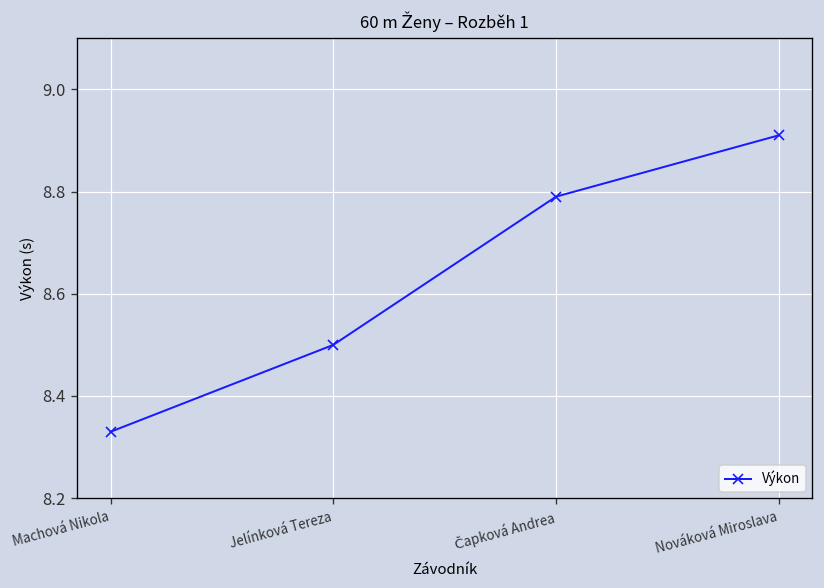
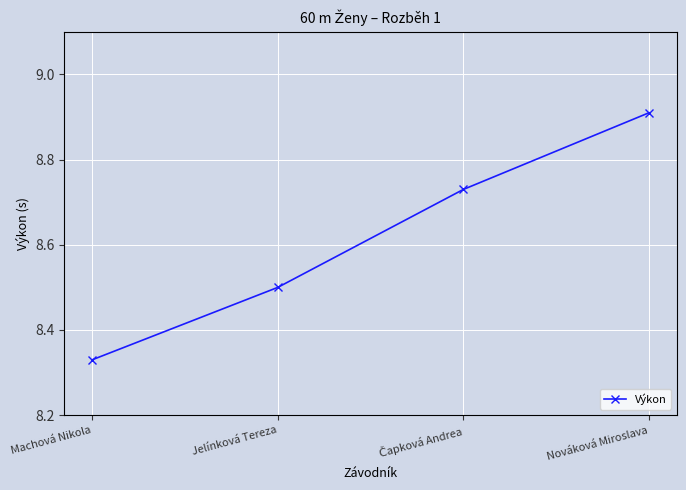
  {
    "Machová Nikola": 8.33,
    "Jelínková Tereza": 8.50,
-   "Čapková Andrea": 8.79,
+   "Čapková Andrea": 8.73,
    "Nováková Miroslava": 8.91
  }
